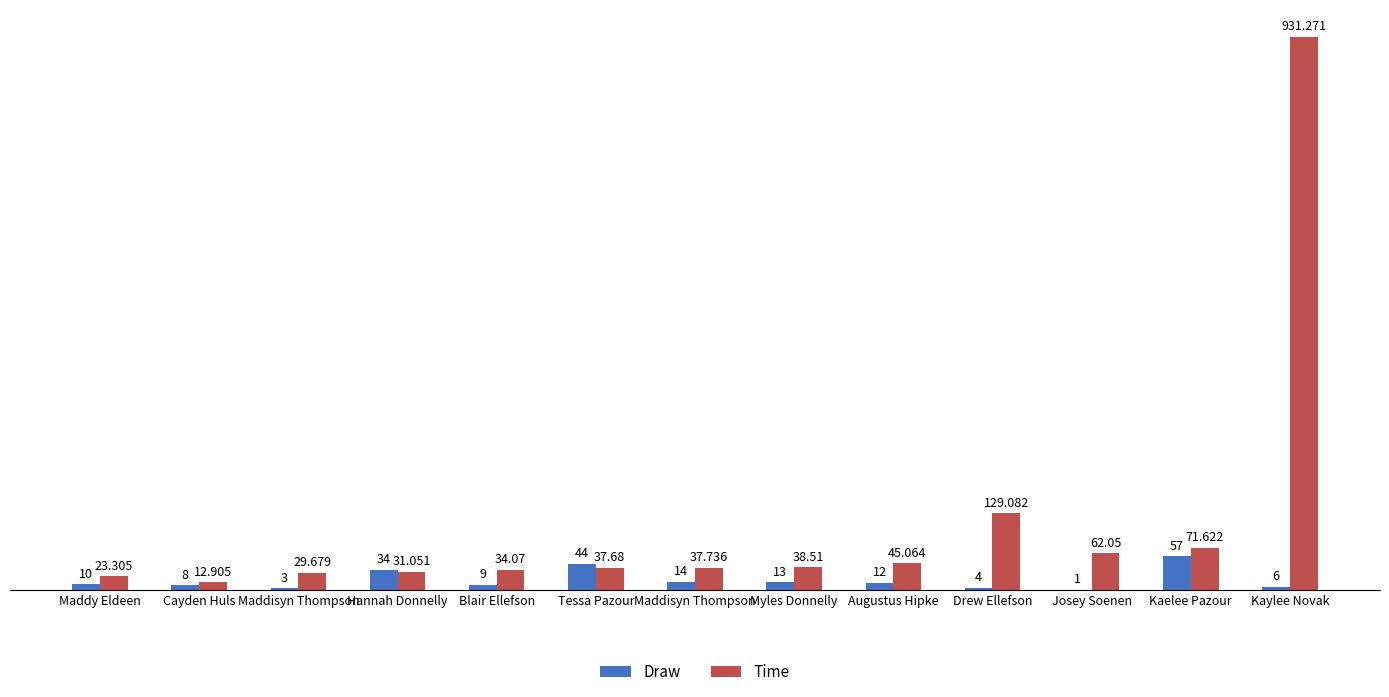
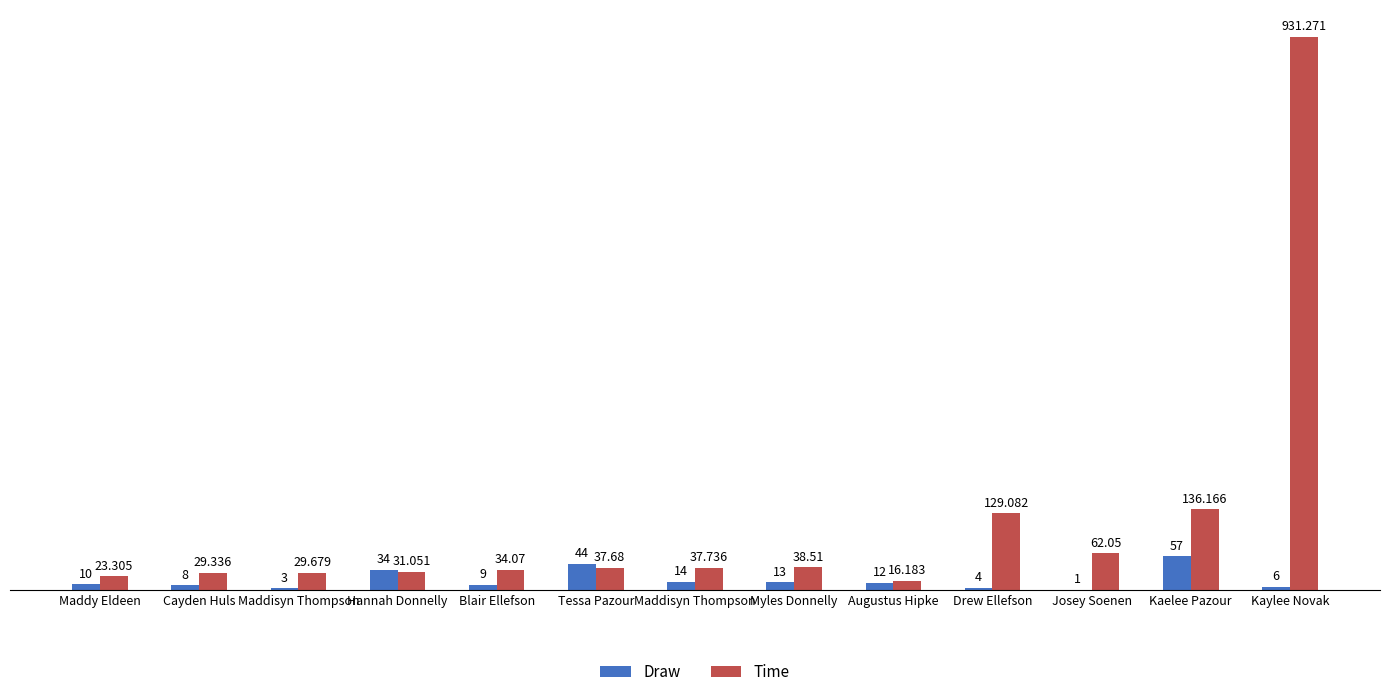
  {
    "Draw": {
      "Maddy Eldeen": 10,
      "Cayden Huls": 8,
      "Hannah Donnelly": 34,
      "Blair Ellefson": 9,
      "Tessa Pazour": 44,
      "Myles Donnelly": 13,
      "Augustus Hipke": 12,
      "Drew Ellefson": 4,
      "Josey Soenen": 1,
      "Kaelee Pazour": 57,
      "Kaylee Novak": 6
    },
    "Time": {
      "Maddy Eldeen": 23.305,
-     "Cayden Huls": 12.905,
+     "Cayden Huls": 29.336,
      "Hannah Donnelly": 31.051,
      "Blair Ellefson": 34.07,
      "Tessa Pazour": 37.68,
      "Myles Donnelly": 38.51,
-     "Augustus Hipke": 45.064,
+     "Augustus Hipke": 16.183,
      "Drew Ellefson": 129.082,
      "Josey Soenen": 62.05,
-     "Kaelee Pazour": 71.622,
+     "Kaelee Pazour": 136.166,
      "Kaylee Novak": 931.271
    }
  }
